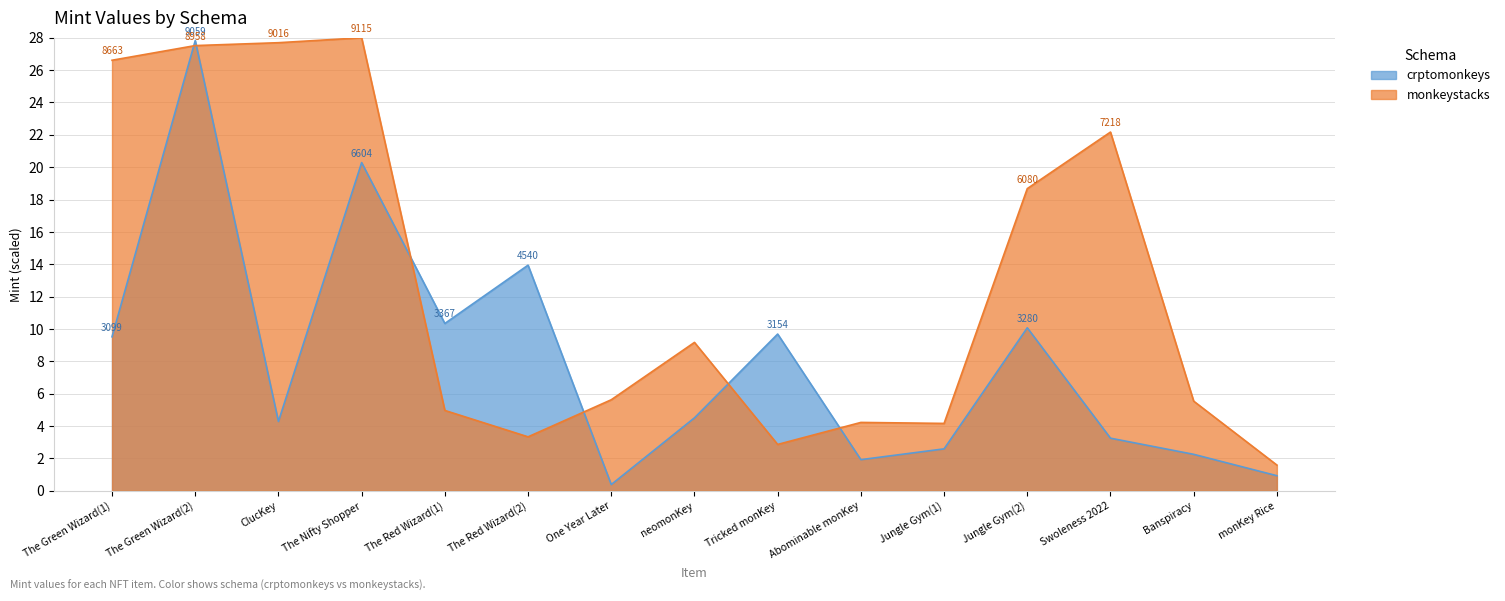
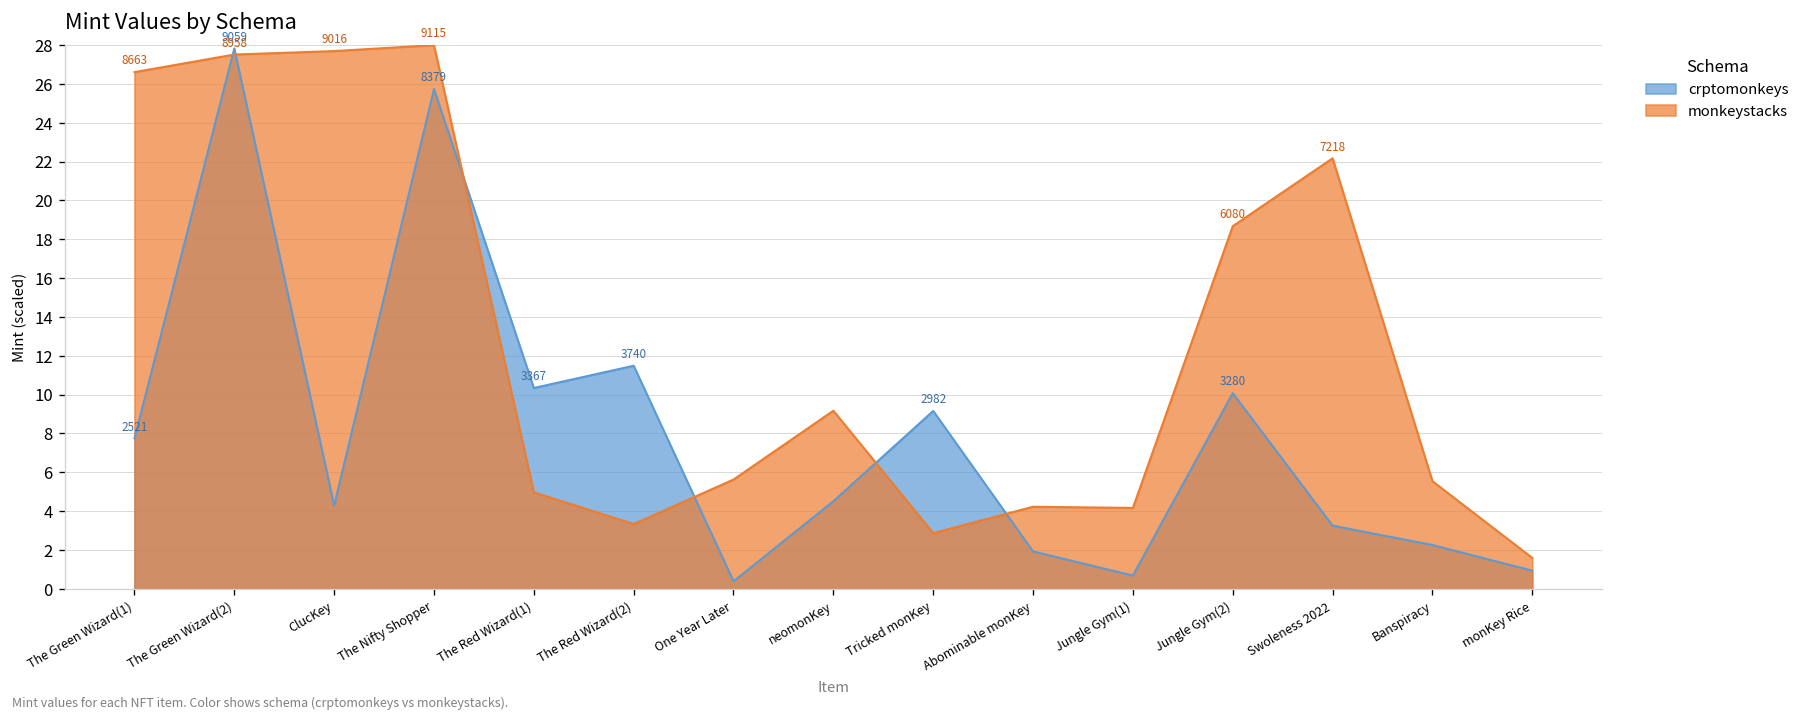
  {
    "crptomonkeys": {
-     "The Green Wizard(1)": 3099,
-     "The Nifty Shopper": 6604,
-     "The Red Wizard(2)": 4540,
-     "Tricked monKey": 3154,
-     "Jungle Gym(1)": 2.6
+     "The Green Wizard(1)": 2521,
+     "The Nifty Shopper": 8379,
+     "The Red Wizard(2)": 3740,
+     "Tricked monKey": 2982,
+     "Jungle Gym(1)": 0.7
    },
    "monkeystacks": {
      "The Green Wizard(2)": 27.5,
      "The Red Wizard(1)": 5.0,
      "The Red Wizard(2)": 3.3,
      "One Year Later": 5.6,
      "neomonKey": 9.2,
      "Tricked monKey": 2.9,
      "Abominable monKey": 4.2,
      "Jungle Gym(1)": 4.2,
      "Banspiracy": 5.5,
      "monKey Rice": 1.6
    }
  }
